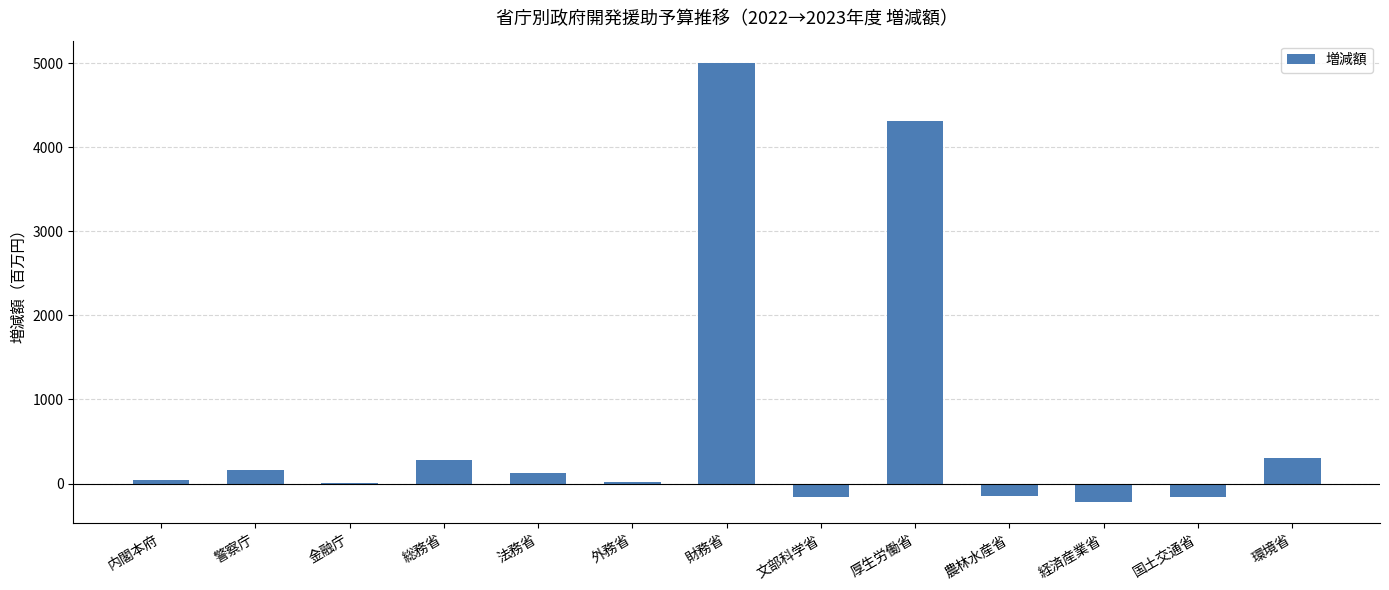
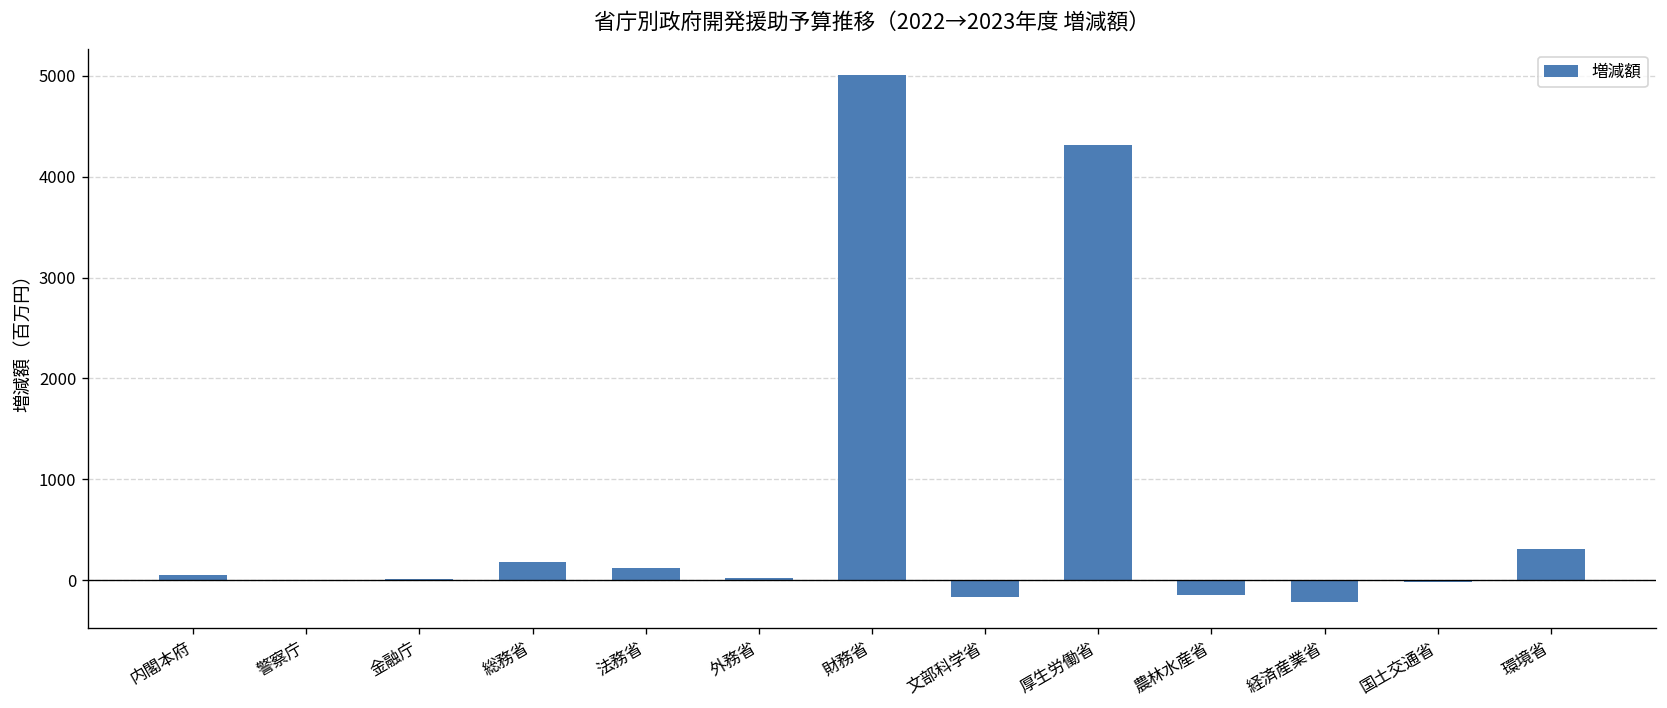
  {
    "内閣本府": 0,
-   "警察庁": 200,
-   "総務省": 300,
+   "警察庁": 0,
+   "総務省": 200,
    "法務省": 100,
    "財務省": 5000,
    "文部科学省": -200,
    "厚生労働省": 4300,
    "農林水産省": -100,
    "経済産業省": -200,
-   "国土交通省": -200,
+   "国土交通省": 0,
    "環境省": 300
  }
